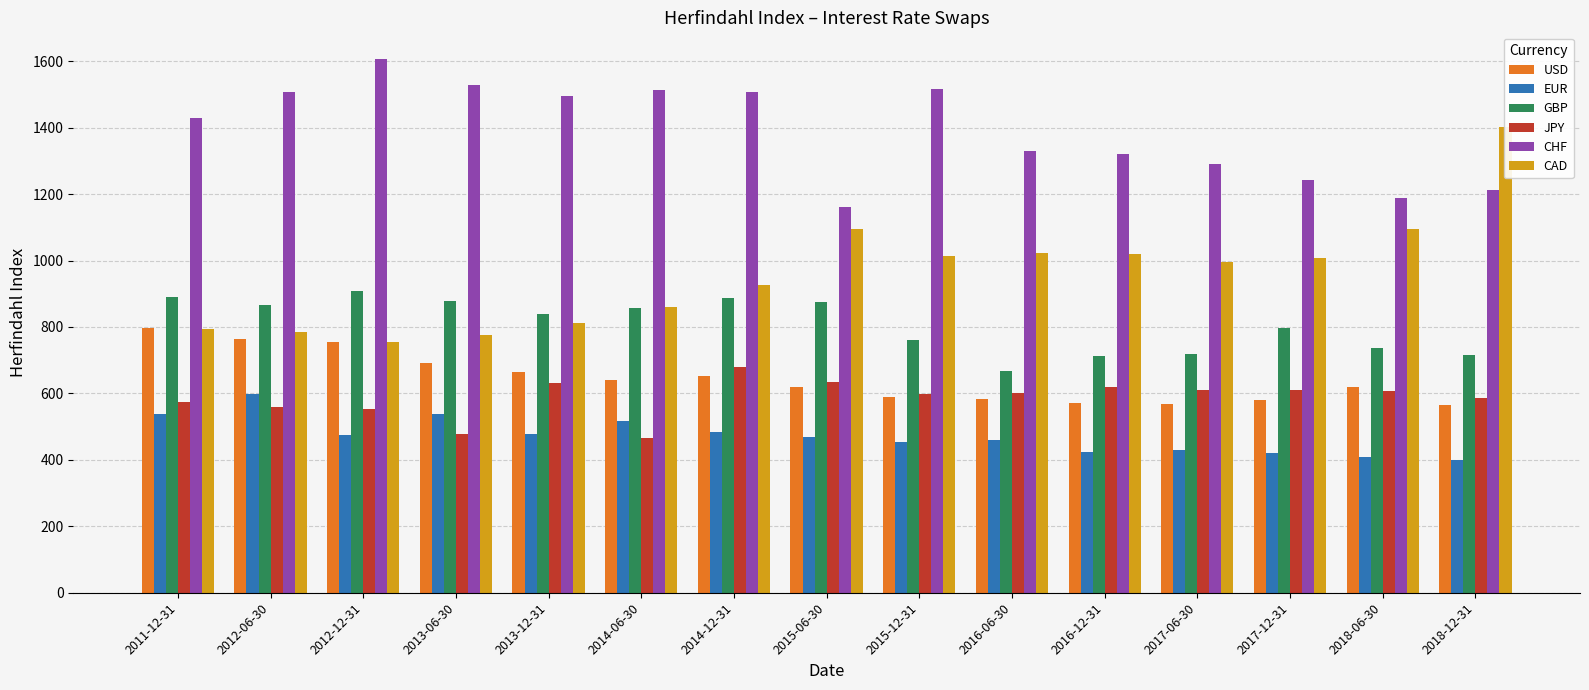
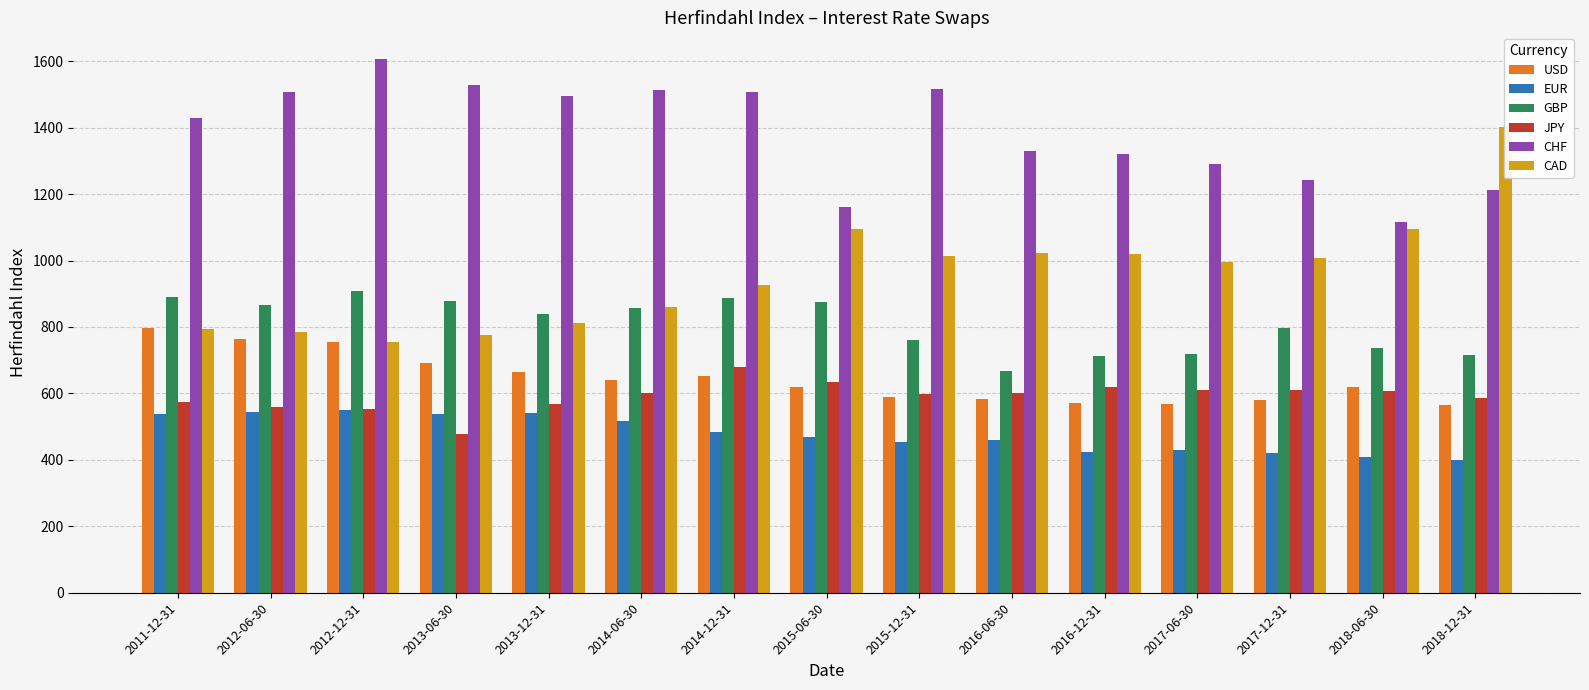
  {
    "EUR": {
      "2011-12-31": 540,
-     "2012-06-30": 600,
-     "2012-12-31": 470,
+     "2012-06-30": 540,
+     "2012-12-31": 550,
      "2013-06-30": 540,
-     "2013-12-31": 480,
+     "2013-12-31": 540,
      "2014-06-30": 520,
      "2014-12-31": 480,
      "2015-06-30": 470,
      "2015-12-31": 450,
      "2016-06-30": 460,
      "2016-12-31": 420,
      "2017-06-30": 430,
      "2017-12-31": 420,
      "2018-06-30": 410,
      "2018-12-31": 400
    },
    "GBP": {
      "2011-12-31": 890,
      "2012-06-30": 870,
      "2012-12-31": 910,
      "2013-06-30": 880,
      "2013-12-31": 840,
      "2014-06-30": 860,
      "2014-12-31": 890,
      "2015-06-30": 870,
      "2015-12-31": 760,
      "2016-06-30": 670,
      "2016-12-31": 710,
      "2017-06-30": 720,
      "2017-12-31": 800,
      "2018-06-30": 740,
      "2018-12-31": 720
    },
    "JPY": {
      "2011-12-31": 580,
      "2012-06-30": 560,
      "2012-12-31": 550,
      "2013-06-30": 480,
-     "2013-12-31": 630,
-     "2014-06-30": 470,
+     "2013-12-31": 570,
+     "2014-06-30": 600,
      "2014-12-31": 680,
      "2015-06-30": 630,
      "2015-12-31": 600,
      "2016-06-30": 600,
      "2016-12-31": 620,
      "2017-06-30": 610,
      "2017-12-31": 610,
      "2018-06-30": 610,
      "2018-12-31": 590
    },
    "CHF": {
      "2011-12-31": 1430,
      "2012-06-30": 1510,
      "2012-12-31": 1610,
      "2013-06-30": 1530,
      "2013-12-31": 1490,
      "2014-06-30": 1510,
      "2014-12-31": 1510,
      "2015-06-30": 1160,
      "2015-12-31": 1520,
      "2016-06-30": 1330,
      "2016-12-31": 1320,
      "2017-06-30": 1290,
      "2017-12-31": 1240,
-     "2018-06-30": 1190,
+     "2018-06-30": 1120,
      "2018-12-31": 1210
    }
  }
